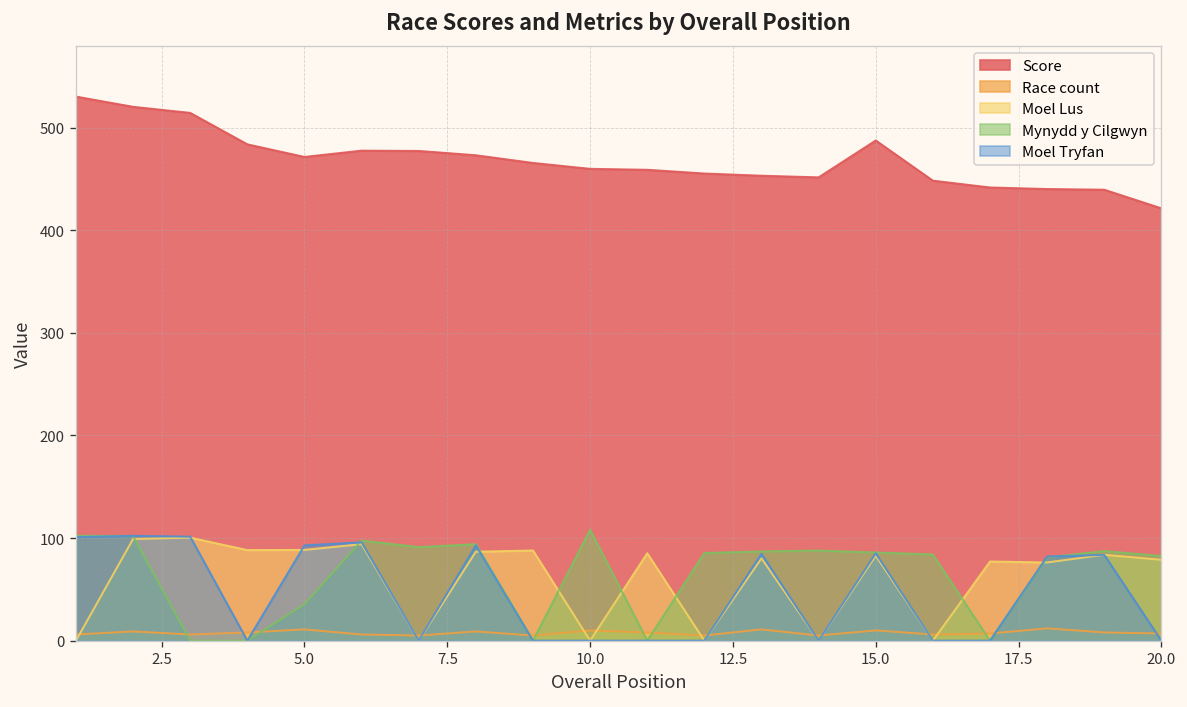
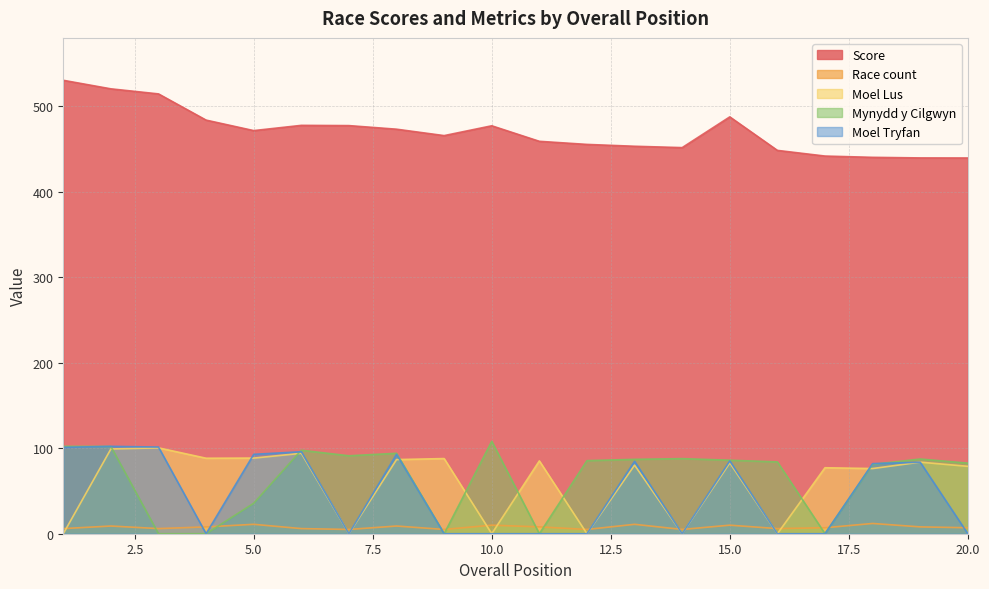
  {
    "Score": {
      "5.0": 470,
-     "10.0": 460,
+     "10.0": 480,
      "15.0": 490,
-     "20.0": 420
+     "20.0": 440
    },
    "Mynydd y Cilgwyn": {
      "5.0": 40,
      "10.0": 110,
      "20.0": 80
    },
    "Moel Tryfan": {
      "5.0": 90,
      "20.0": 0
    }
  }
